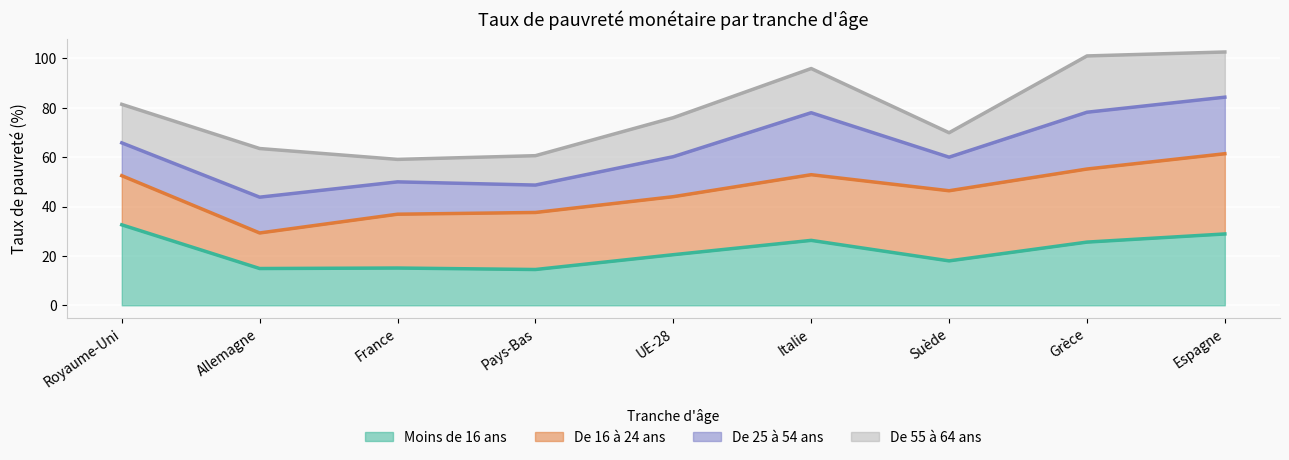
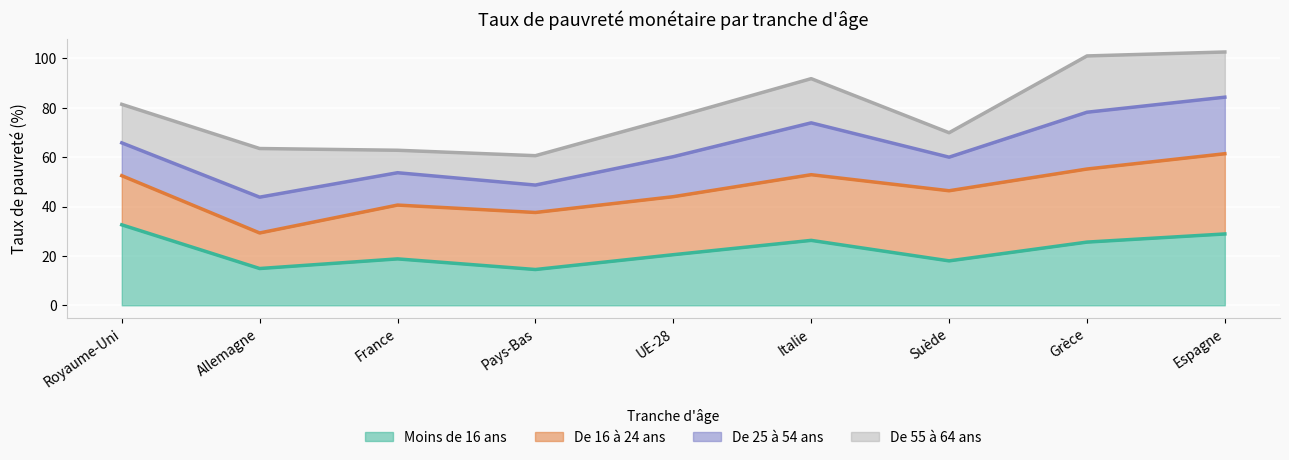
  {
    "Moins de 16 ans": {
      "Royaume-Uni": 33,
      "Allemagne": 15,
-     "France": 15,
+     "France": 19,
      "Pays-Bas": 15,
      "UE-28": 21,
      "Italie": 26,
      "Suède": 18,
      "Grèce": 26,
      "Espagne": 29
    },
    "De 16 à 24 ans": {
      "Royaume-Uni": 20,
      "Allemagne": 14,
      "France": 22,
      "Pays-Bas": 23,
      "UE-28": 24,
      "Italie": 27,
      "Suède": 28,
      "Grèce": 30,
      "Espagne": 33
    },
    "De 25 à 54 ans": {
      "Royaume-Uni": 13,
      "Allemagne": 14,
      "France": 13,
      "Pays-Bas": 11,
      "UE-28": 16,
-     "Italie": 25,
+     "Italie": 21,
      "Suède": 14,
      "Grèce": 23,
      "Espagne": 23
    },
    "De 55 à 64 ans": {
      "Royaume-Uni": 16,
      "Allemagne": 20,
      "France": 9,
      "Pays-Bas": 12,
      "UE-28": 16,
      "Italie": 18,
      "Suède": 10,
      "Grèce": 23,
      "Espagne": 18
    }
  }
